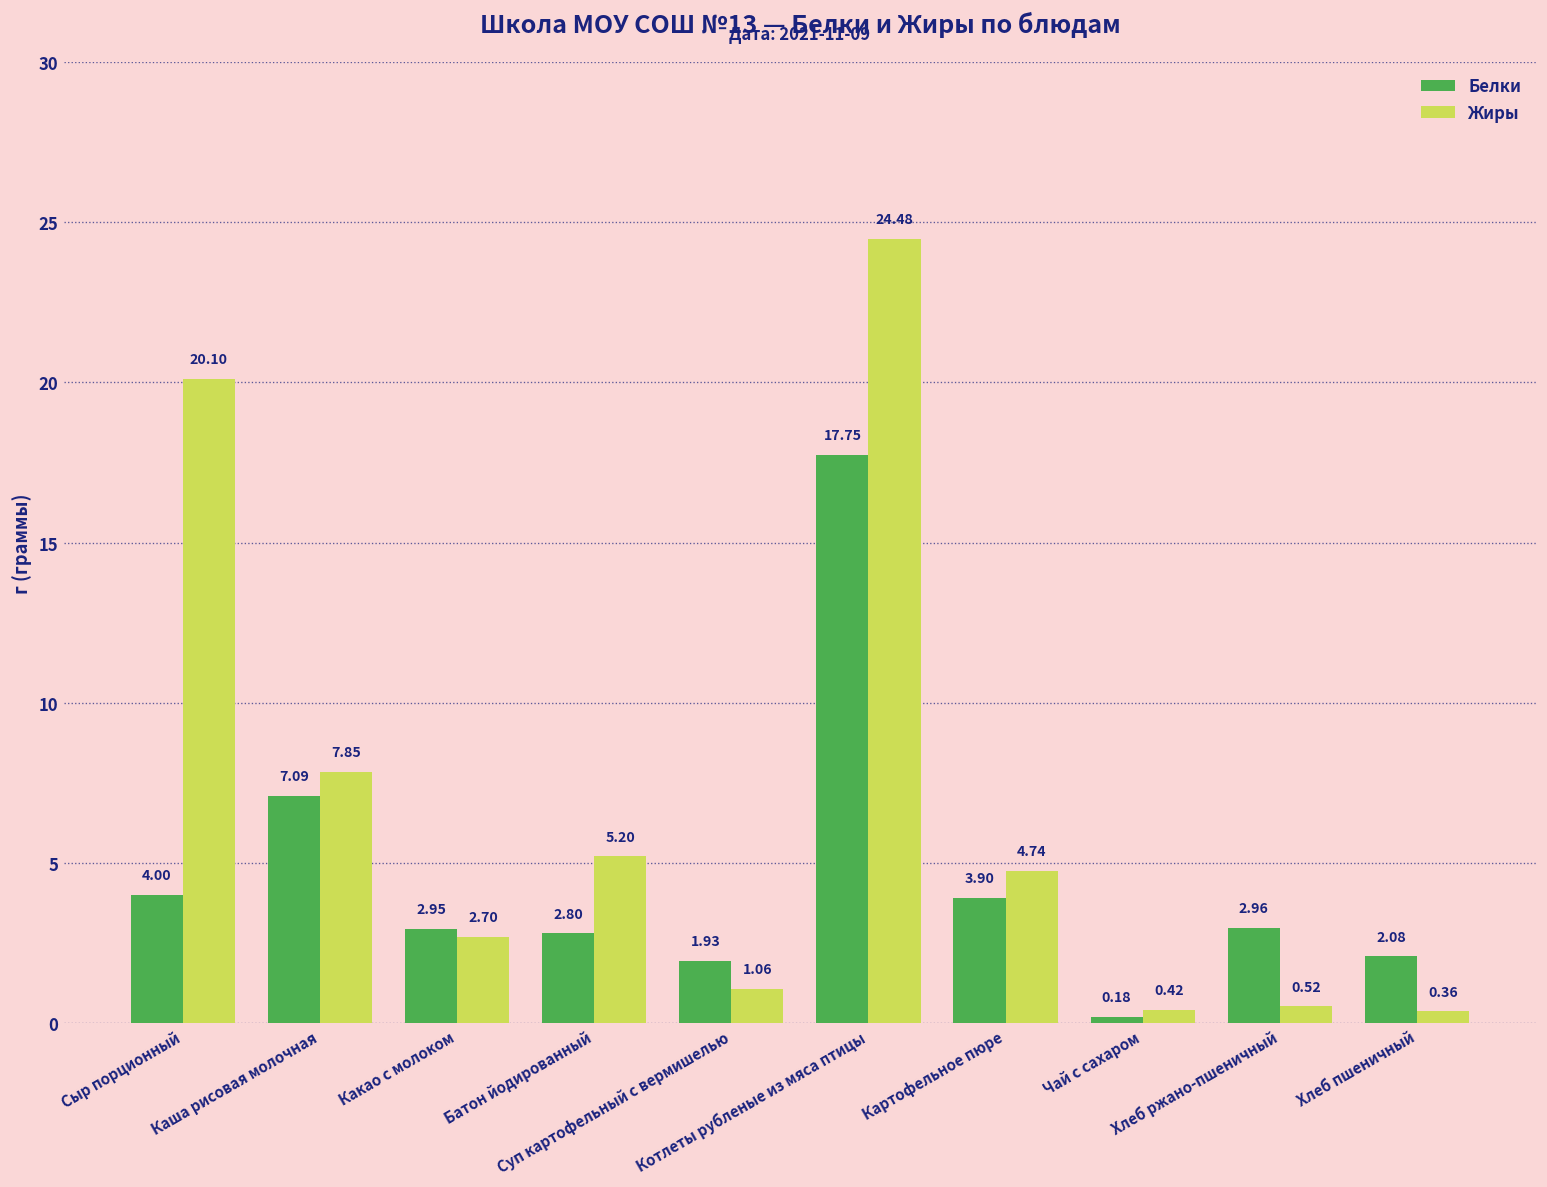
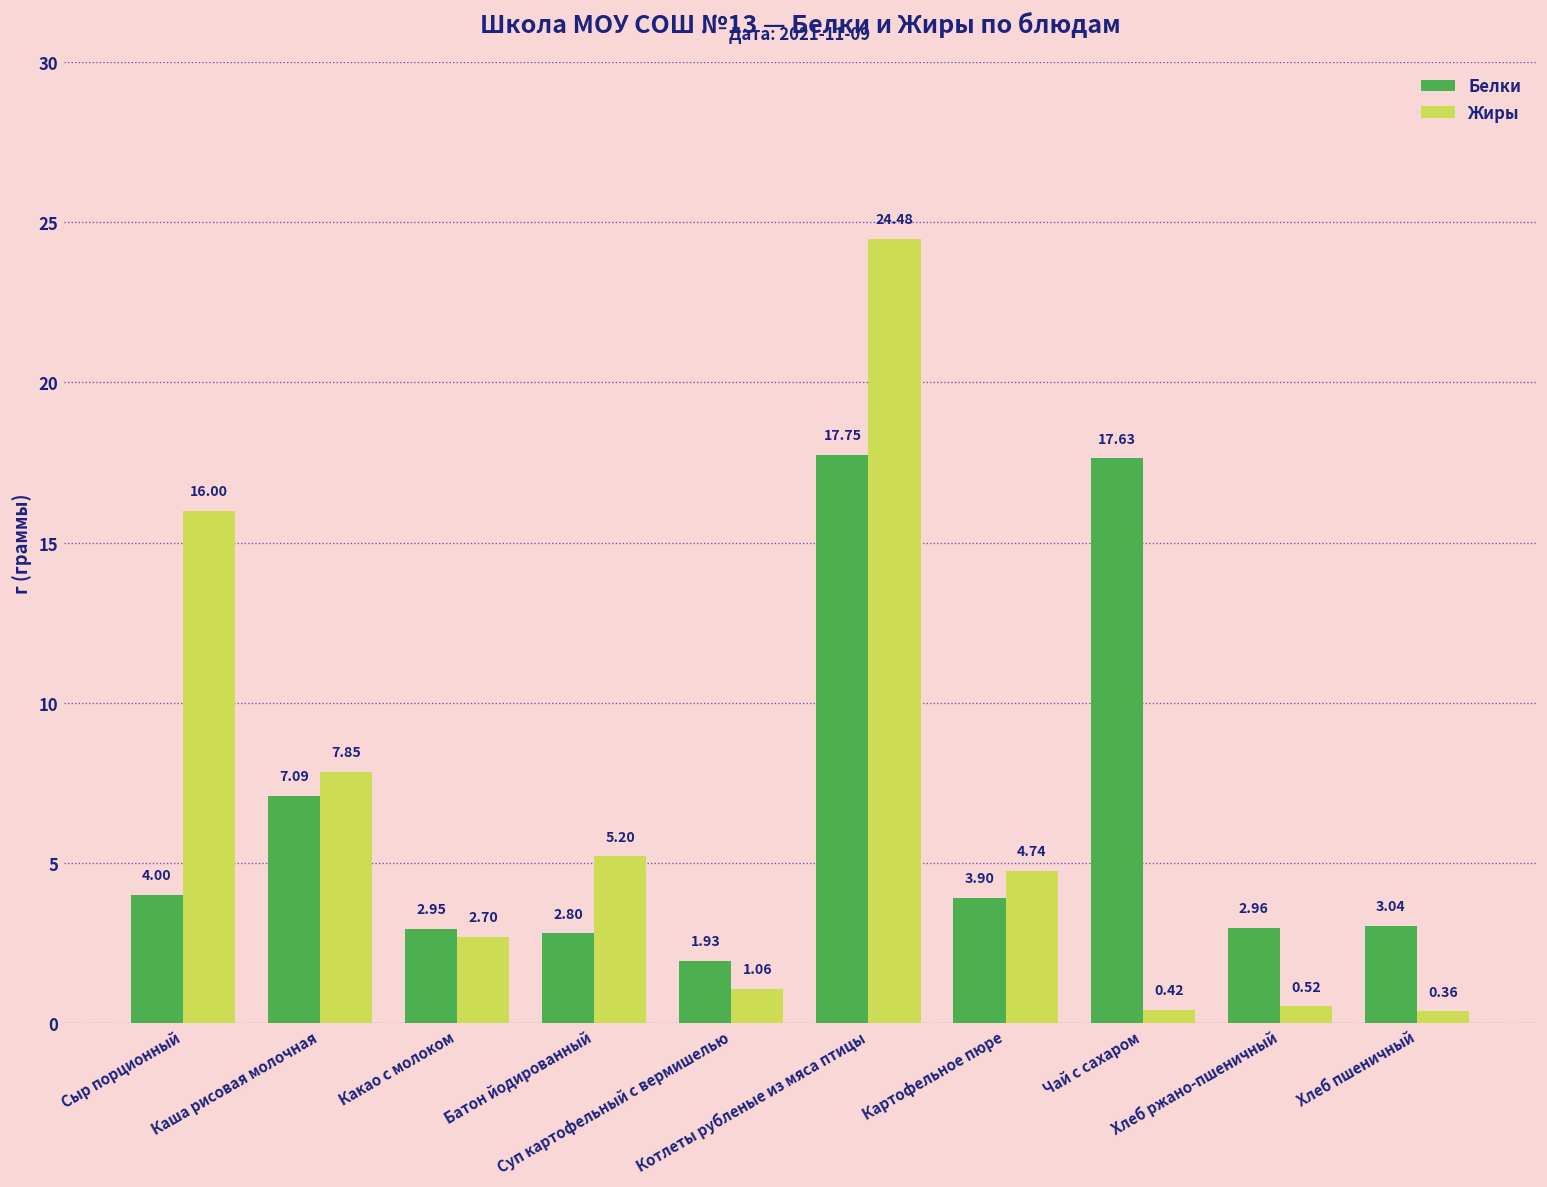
  {
    "Белки": {
      "Сыр порционный": 4.00,
      "Каша рисовая молочная": 7.09,
      "Какао с молоком": 2.95,
      "Батон йодированный": 2.80,
      "Суп картофельный с вермишелью": 1.93,
      "Котлеты рубленые из мяса птицы": 17.75,
      "Картофельное пюре": 3.90,
-     "Чай с сахаром": 0.18,
+     "Чай с сахаром": 17.63,
      "Хлеб ржано-пшеничный": 2.96,
-     "Хлеб пшеничный": 2.08
+     "Хлеб пшеничный": 3.04
    },
    "Жиры": {
-     "Сыр порционный": 20.10,
+     "Сыр порционный": 16.00,
      "Каша рисовая молочная": 7.85,
      "Какао с молоком": 2.70,
      "Батон йодированный": 5.20,
      "Суп картофельный с вермишелью": 1.06,
      "Котлеты рубленые из мяса птицы": 24.48,
      "Картофельное пюре": 4.74,
      "Чай с сахаром": 0.42,
      "Хлеб ржано-пшеничный": 0.52,
      "Хлеб пшеничный": 0.36
    }
  }
